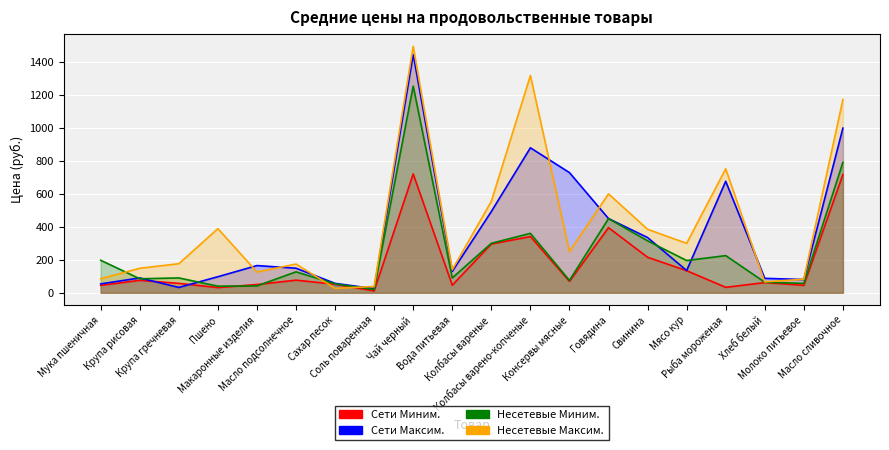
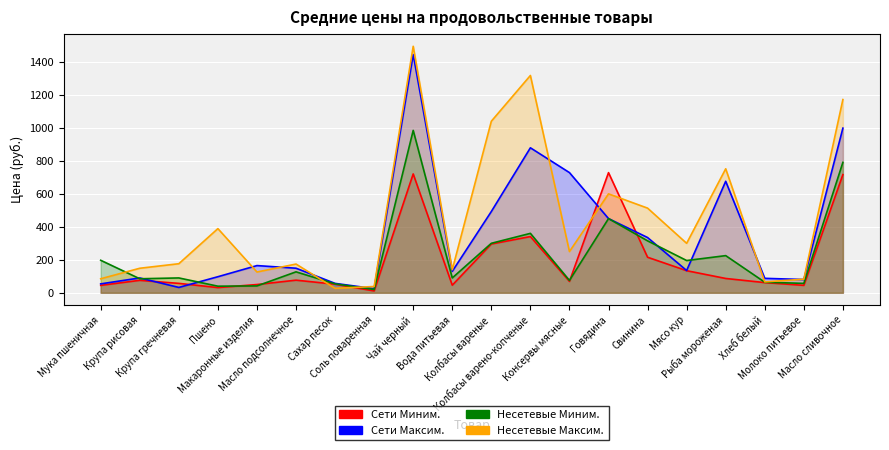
  {
    "Сети Миним.": {
      "Крупа гречневая": 60,
      "Масло подсолнечное": 80,
      "Чай черный": 720,
      "Вода питьевая": 50,
      "Колбасы варено-копченые": 340,
-     "Говядина": 400,
+     "Говядина": 730,
      "Свинина": 220,
-     "Рыба мороженая": 30,
+     "Рыба мороженая": 90,
      "Масло сливочное": 720
    },
    "Сети Максим.": {
      "Крупа гречневая": 30,
      "Пшено": 100,
      "Макаронные изделия": 160,
      "Масло подсолнечное": 150,
      "Чай черный": 1450,
      "Колбасы вареные": 490,
      "Колбасы варено-копченые": 880,
      "Консервы мясные": 730,
      "Свинина": 340,
      "Рыба мороженая": 680,
      "Хлеб белый": 90,
      "Масло сливочное": 1000
    },
    "Несетевые Миним.": {
      "Мука пшеничная": 200,
      "Крупа гречневая": 90,
      "Масло подсолнечное": 130,
-     "Чай черный": 1250,
+     "Чай черный": 980,
      "Вода питьевая": 90,
      "Колбасы варено-копченые": 360,
      "Свинина": 320,
      "Мясо кур": 200,
      "Рыба мороженая": 230,
      "Масло сливочное": 790
    },
    "Несетевые Максим.": {
      "Мука пшеничная": 90,
      "Крупа рисовая": 150,
      "Крупа гречневая": 180,
      "Пшено": 390,
      "Макаронные изделия": 130,
      "Масло подсолнечное": 170,
      "Сахар песок": 30,
      "Чай черный": 1500,
-     "Колбасы вареные": 550,
+     "Колбасы вареные": 1040,
      "Колбасы варено-копченые": 1320,
      "Консервы мясные": 250,
      "Говядина": 600,
-     "Свинина": 390,
+     "Свинина": 510,
      "Мясо кур": 300,
      "Рыба мороженая": 750,
      "Масло сливочное": 1170
    }
  }
